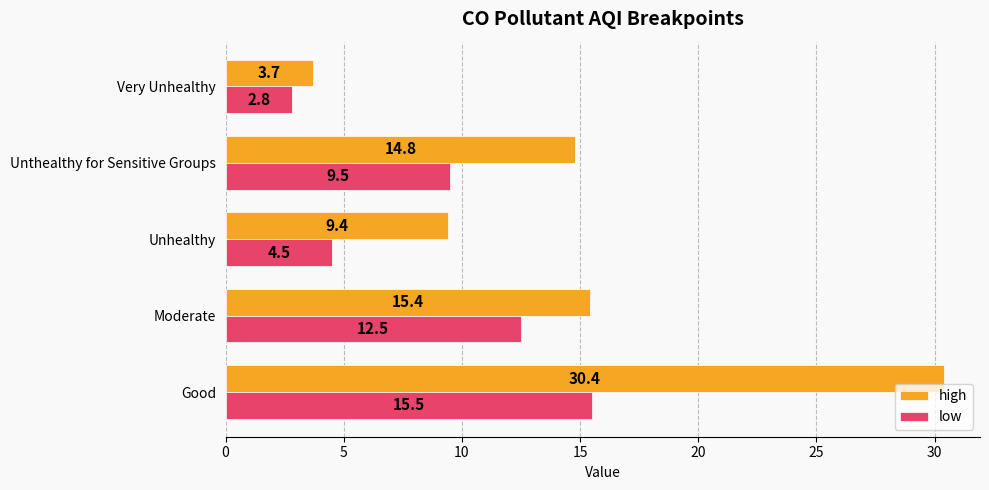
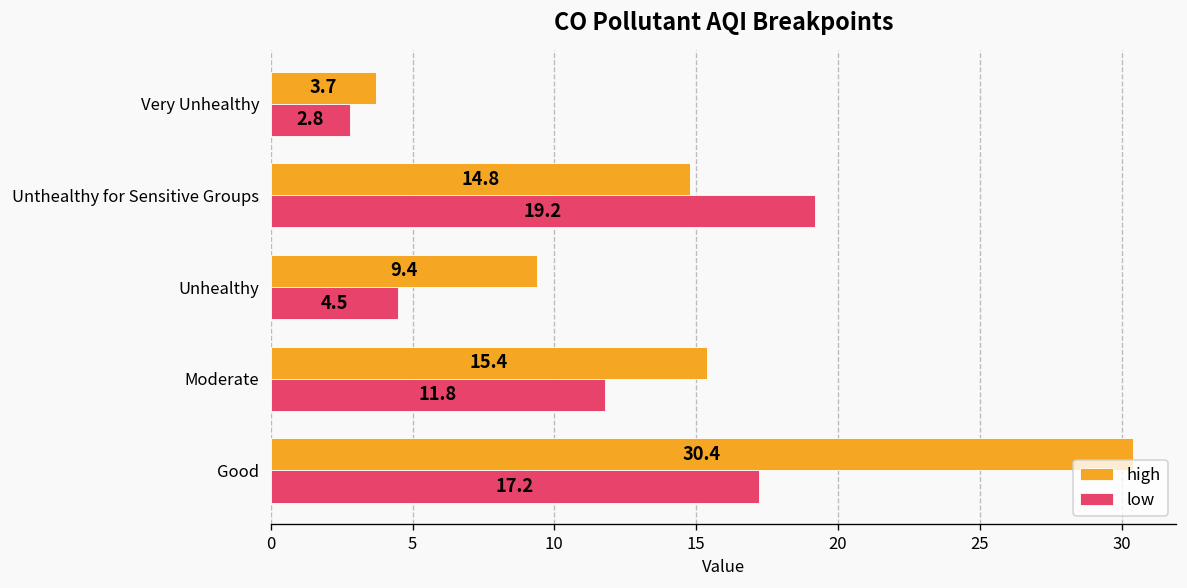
  {
    "high": {
      "Very Unhealthy": 3.7,
      "Unthealthy for Sensitive Groups": 14.8,
      "Unhealthy": 9.4,
      "Moderate": 15.4,
      "Good": 30.4
    },
    "low": {
      "Very Unhealthy": 2.8,
-     "Unthealthy for Sensitive Groups": 9.5,
+     "Unthealthy for Sensitive Groups": 19.2,
      "Unhealthy": 4.5,
-     "Moderate": 12.5,
-     "Good": 15.5
+     "Moderate": 11.8,
+     "Good": 17.2
    }
  }
